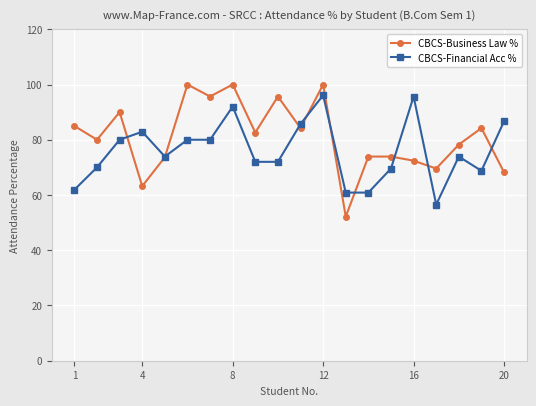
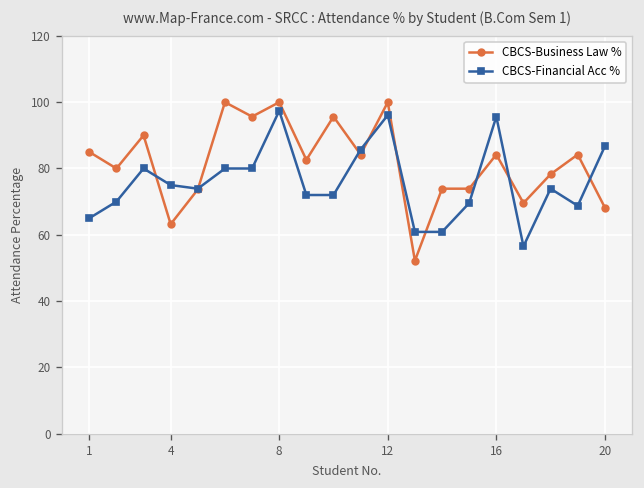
  {
    "CBCS-Business Law %": {
      "1": 85,
      "4": 63,
      "8": 100,
      "12": 100,
-     "16": 72,
+     "16": 84,
      "20": 68
    },
    "CBCS-Financial Acc %": {
-     "1": 62,
-     "4": 83,
-     "8": 92,
+     "1": 65,
+     "4": 75,
+     "8": 97,
      "12": 96,
      "16": 96,
      "20": 87
    }
  }
